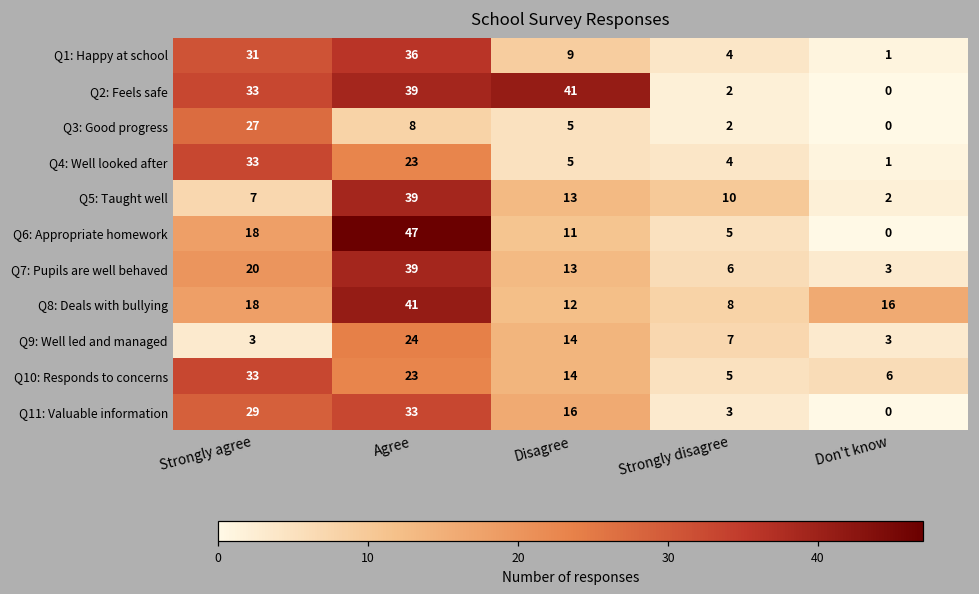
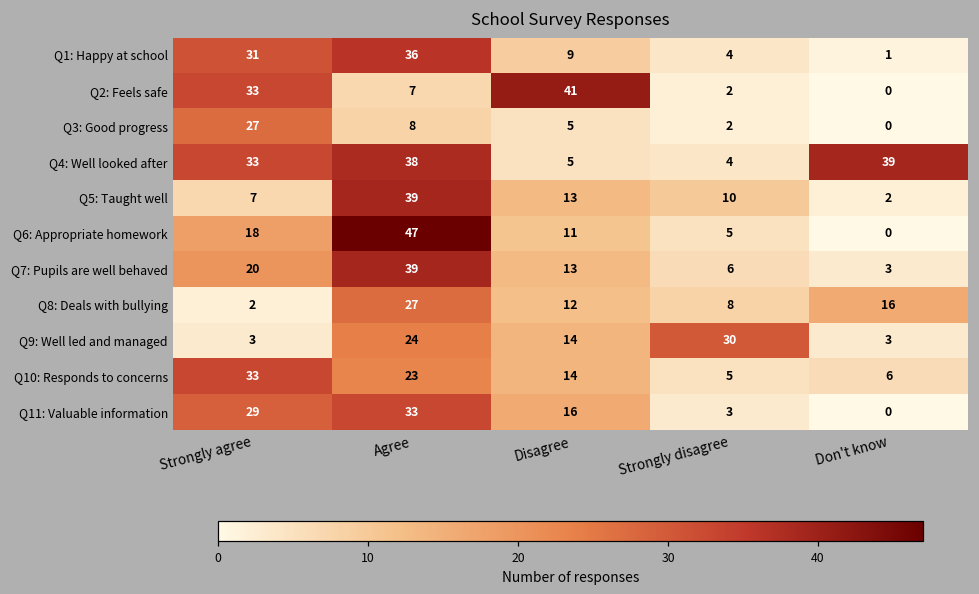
  {
    "Q1: Happy at school": {
      "Strongly agree": 31,
      "Agree": 36,
      "Disagree": 9,
      "Strongly disagree": 4,
      "Don't know": 1
    },
    "Q2: Feels safe": {
      "Strongly agree": 33,
-     "Agree": 39,
+     "Agree": 7,
      "Disagree": 41,
      "Strongly disagree": 2,
      "Don't know": 0
    },
    "Q3: Good progress": {
      "Strongly agree": 27,
      "Agree": 8,
      "Disagree": 5,
      "Strongly disagree": 2,
      "Don't know": 0
    },
    "Q4: Well looked after": {
      "Strongly agree": 33,
-     "Agree": 23,
+     "Agree": 38,
      "Disagree": 5,
      "Strongly disagree": 4,
-     "Don't know": 1
+     "Don't know": 39
    },
    "Q5: Taught well": {
      "Strongly agree": 7,
      "Agree": 39,
      "Disagree": 13,
      "Strongly disagree": 10,
      "Don't know": 2
    },
    "Q6: Appropriate homework": {
      "Strongly agree": 18,
      "Agree": 47,
      "Disagree": 11,
      "Strongly disagree": 5,
      "Don't know": 0
    },
    "Q7: Pupils are well behaved": {
      "Strongly agree": 20,
      "Agree": 39,
      "Disagree": 13,
      "Strongly disagree": 6,
      "Don't know": 3
    },
    "Q8: Deals with bullying": {
-     "Strongly agree": 18,
-     "Agree": 41,
+     "Strongly agree": 2,
+     "Agree": 27,
      "Disagree": 12,
      "Strongly disagree": 8,
      "Don't know": 16
    },
    "Q9: Well led and managed": {
      "Strongly agree": 3,
      "Agree": 24,
      "Disagree": 14,
-     "Strongly disagree": 7,
+     "Strongly disagree": 30,
      "Don't know": 3
    },
    "Q10: Responds to concerns": {
      "Strongly agree": 33,
      "Agree": 23,
      "Disagree": 14,
      "Strongly disagree": 5,
      "Don't know": 6
    },
    "Q11: Valuable information": {
      "Strongly agree": 29,
      "Agree": 33,
      "Disagree": 16,
      "Strongly disagree": 3,
      "Don't know": 0
    }
  }
